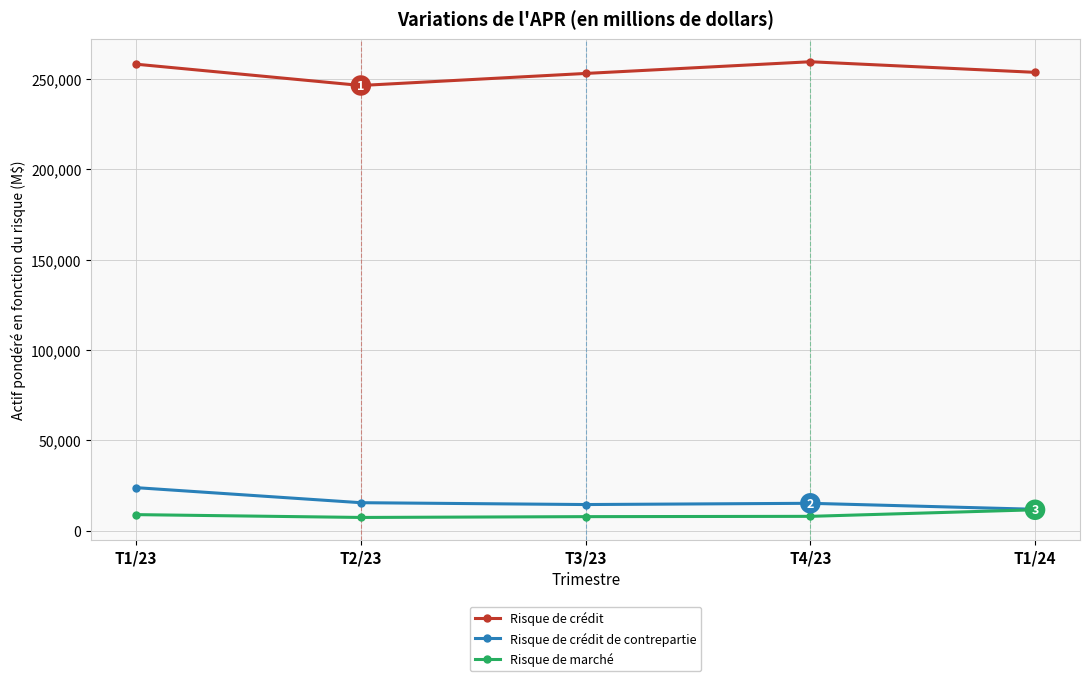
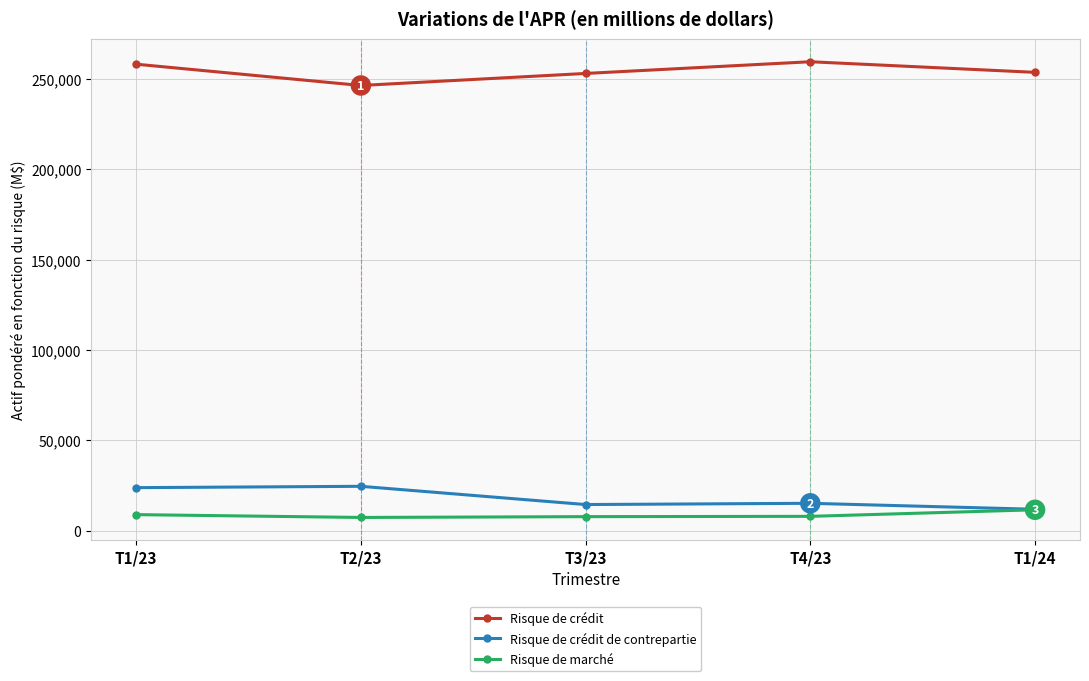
  {
    "Risque de crédit": {
      "T1/23": "258,000",
      "T3/23": "253,000",
      "T4/23": "259,000",
      "T1/24": "254,000"
    },
    "Risque de crédit de contrepartie": {
      "T1/23": "24,000",
-     "T2/23": "16,000",
+     "T2/23": "25,000",
      "T3/23": "15,000"
    },
    "Risque de marché": {
      "T1/23": "9,000",
      "T2/23": "7,000",
      "T3/23": "8,000",
      "T4/23": "8,000"
    }
  }
